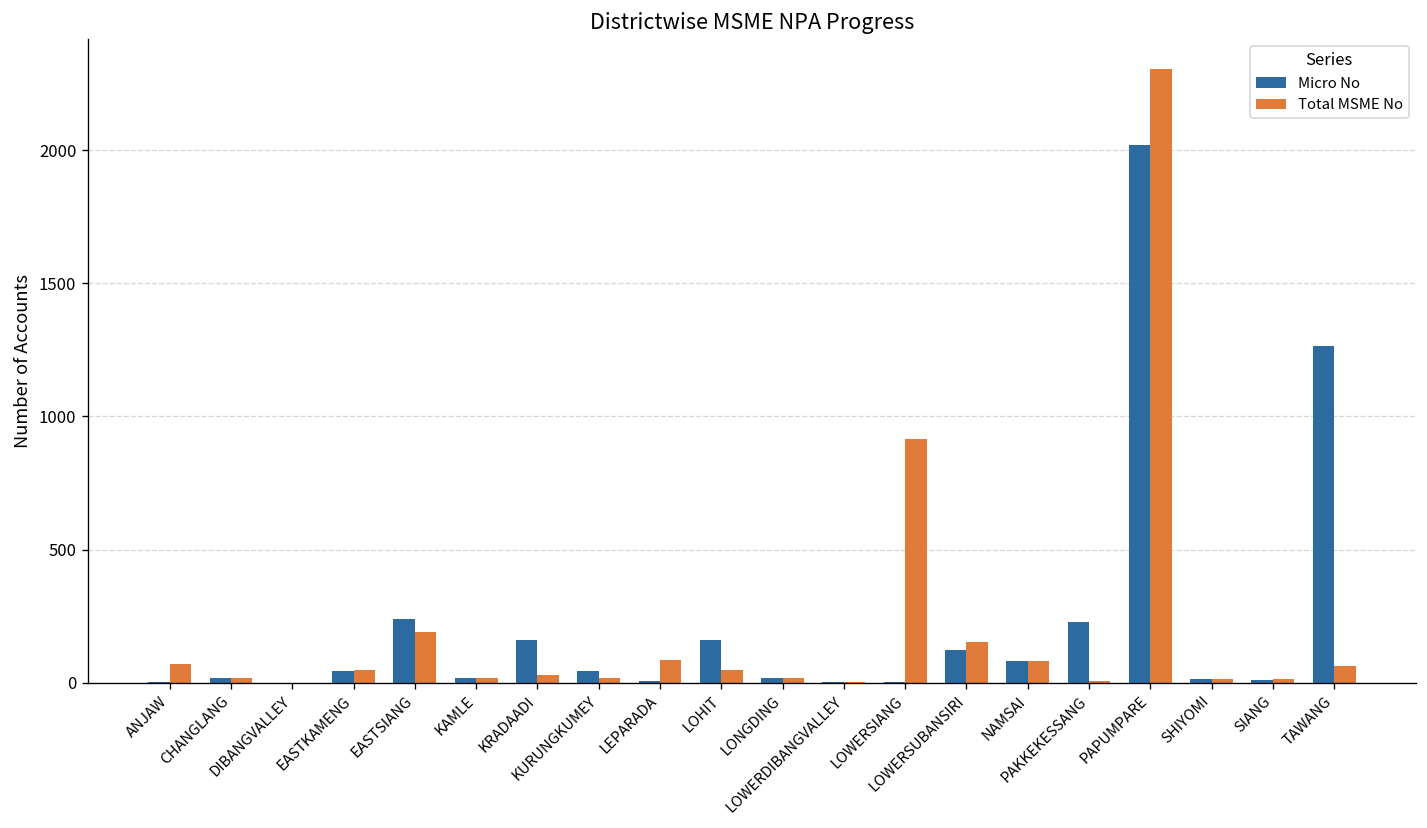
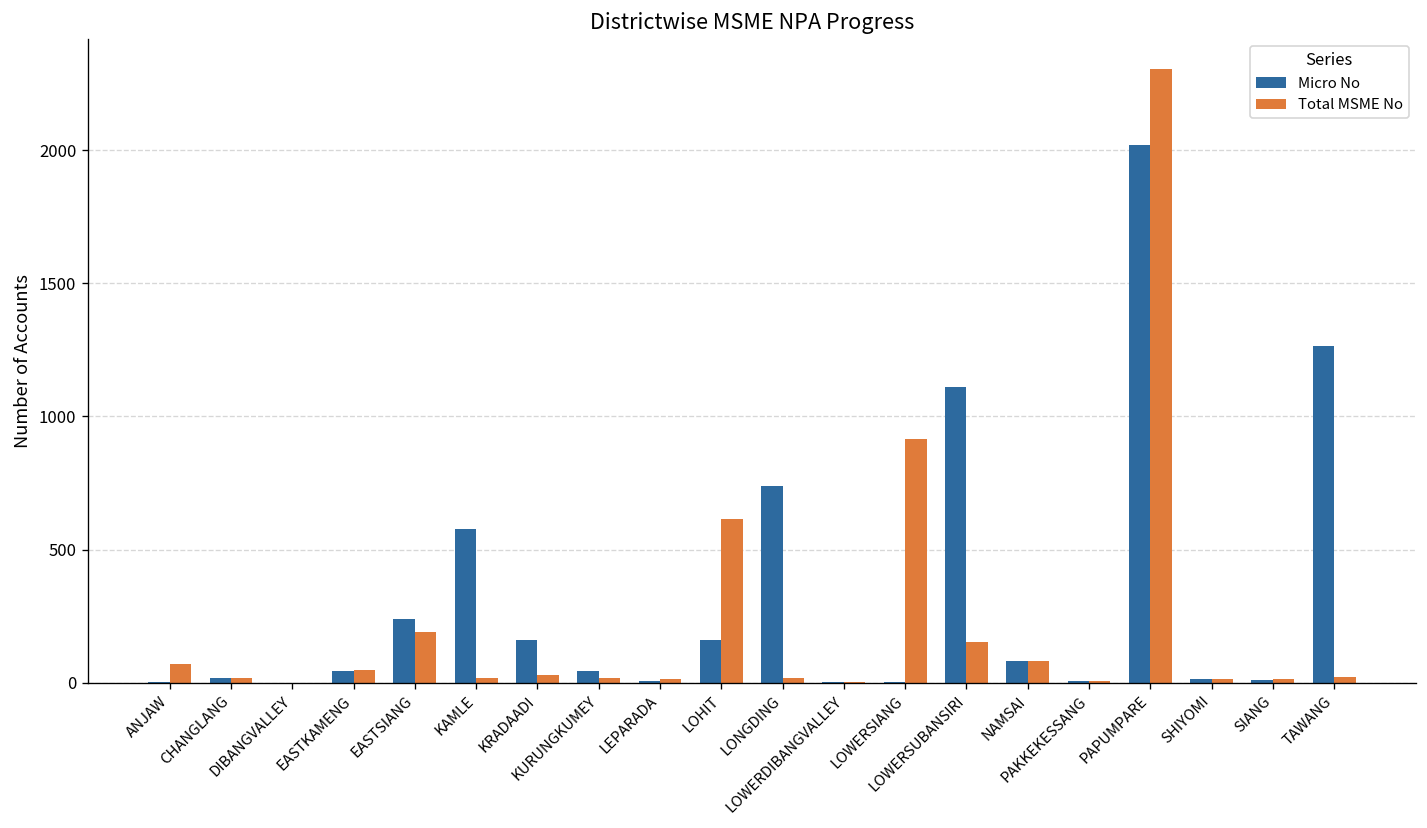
  {
    "Micro No": {
      "CHANGLANG": 20,
      "DIBANGVALLEY": 0,
      "EASTKAMENG": 40,
      "EASTSIANG": 240,
-     "KAMLE": 20,
+     "KAMLE": 580,
      "KRADAADI": 160,
      "KURUNGKUMEY": 40,
      "LOHIT": 160,
-     "LONGDING": 20,
-     "LOWERSUBANSIRI": 120,
+     "LONGDING": 740,
+     "LOWERSUBANSIRI": 1110,
      "NAMSAI": 80,
-     "PAKKEKESSANG": 230,
+     "PAKKEKESSANG": 10,
      "PAPUMPARE": 2020,
      "SHIYOMI": 10,
      "TAWANG": 1260
    },
    "Total MSME No": {
      "ANJAW": 70,
      "CHANGLANG": 20,
      "DIBANGVALLEY": 0,
      "EASTKAMENG": 50,
      "EASTSIANG": 190,
      "KAMLE": 20,
      "KRADAADI": 30,
      "KURUNGKUMEY": 20,
-     "LEPARADA": 90,
-     "LOHIT": 50,
+     "LEPARADA": 10,
+     "LOHIT": 610,
      "LONGDING": 20,
      "LOWERSIANG": 920,
      "LOWERSUBANSIRI": 150,
      "NAMSAI": 80,
      "PAPUMPARE": 2300,
      "SHIYOMI": 10,
      "SIANG": 10,
-     "TAWANG": 60
+     "TAWANG": 20
    }
  }
